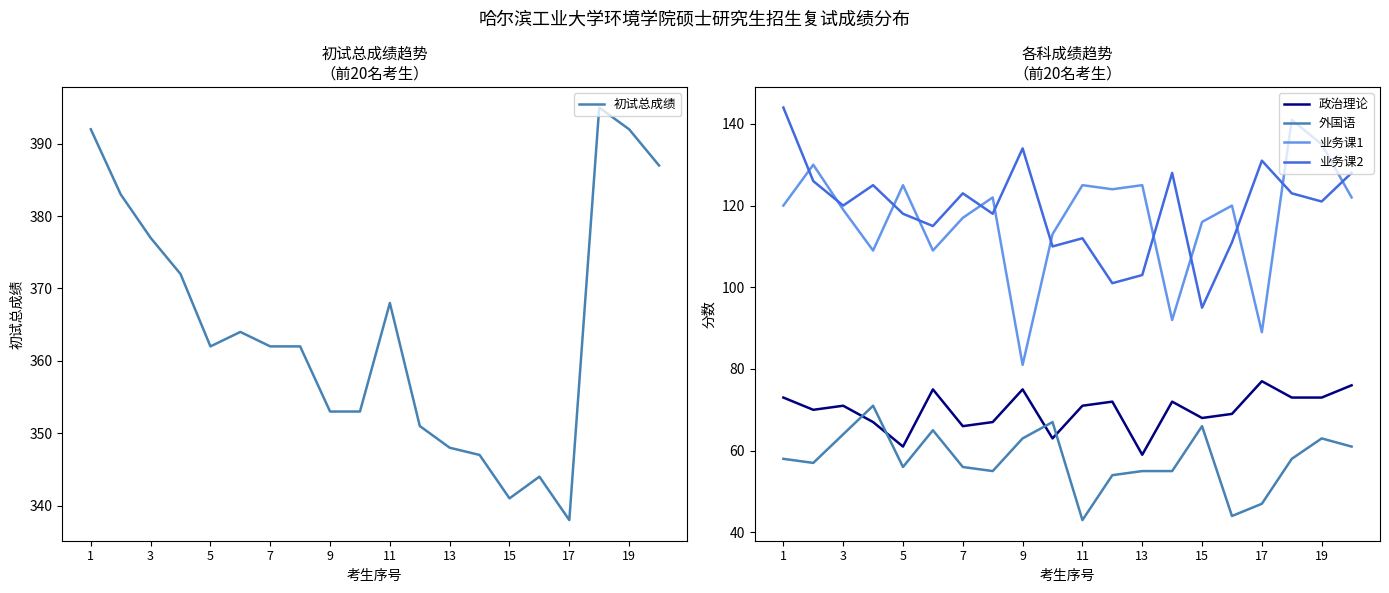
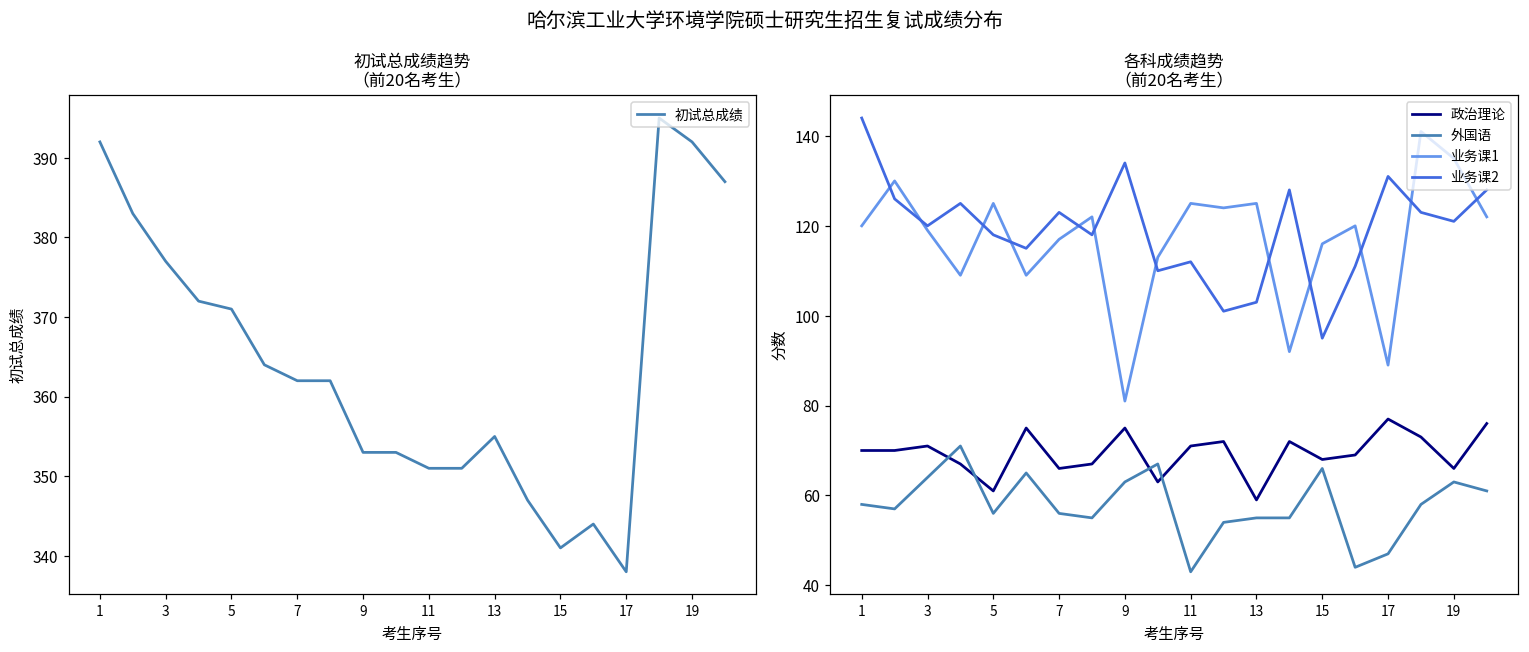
  {
    "初试总成绩趋势 （前20名考生）": {
      "1": 392,
      "3": 377,
-     "5": 362,
+     "5": 371,
      "7": 362,
      "9": 353,
-     "11": 368,
-     "13": 348,
+     "11": 351,
+     "13": 355,
      "15": 341,
      "17": 338,
      "19": 392
    },
    "各科成绩趋势 （前20名考生）": {
      "政治理论": {
-       "1": 73,
+       "1": 70,
        "3": 71,
        "5": 61,
        "7": 66,
        "9": 75,
        "11": 71,
        "13": 59,
        "15": 68,
        "17": 77,
-       "19": 73
+       "19": 66
      }
    }
  }
